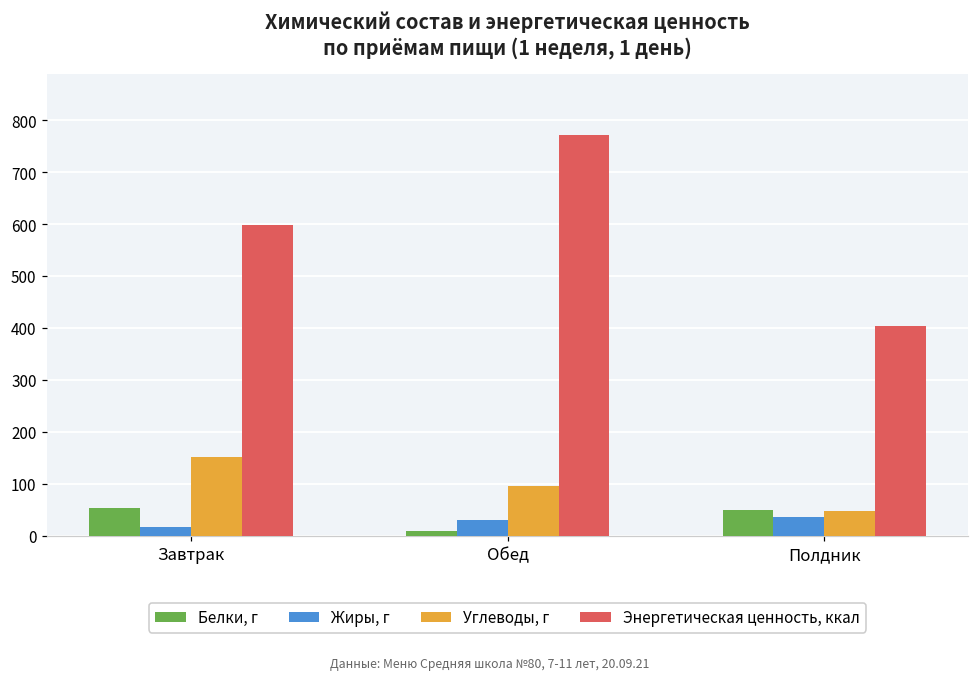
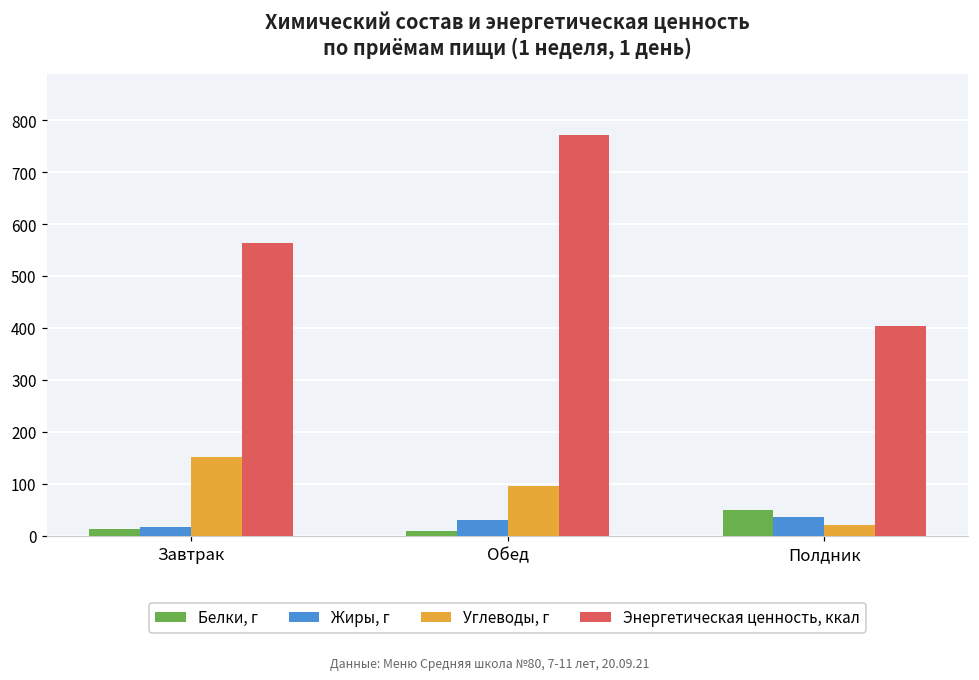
  {
    "Белки, г": {
-     "Завтрак": 50,
+     "Завтрак": 10,
      "Обед": 10,
      "Полдник": 50
    },
    "Жиры, г": {
      "Завтрак": 20,
      "Обед": 30,
      "Полдник": 40
    },
    "Углеводы, г": {
      "Завтрак": 150,
      "Обед": 100,
-     "Полдник": 50
+     "Полдник": 20
    },
    "Энергетическая ценность, ккал": {
-     "Завтрак": 600,
+     "Завтрак": 560,
      "Обед": 770,
      "Полдник": 400
    }
  }
